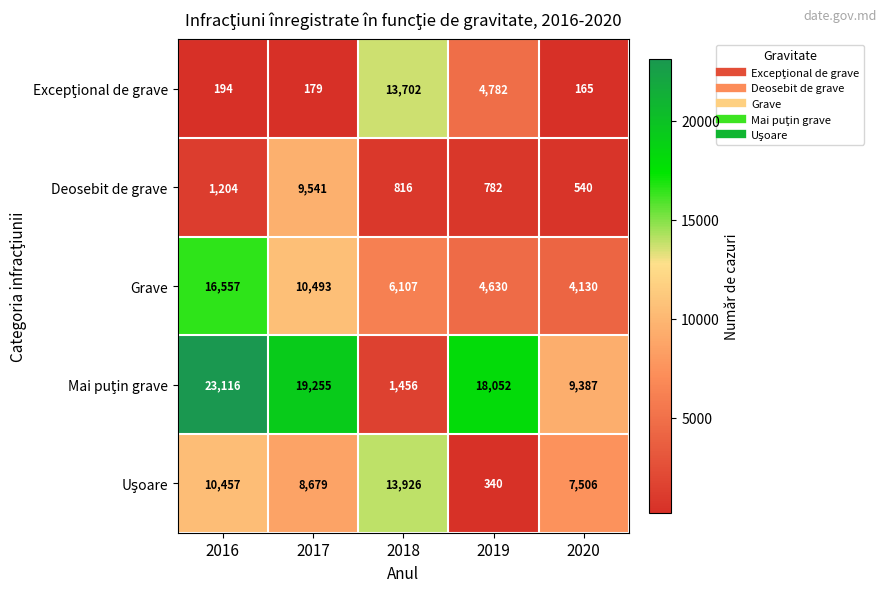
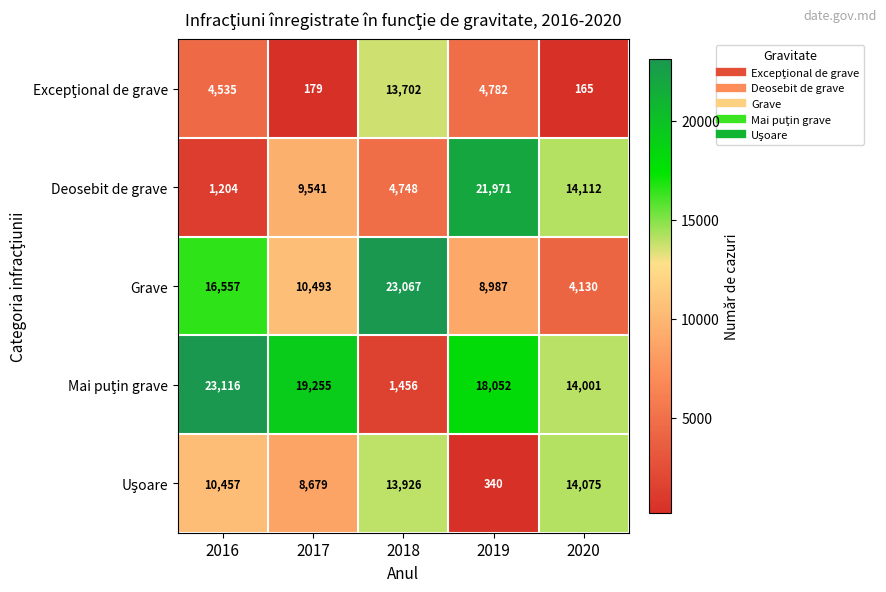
  {
    "Excepţional de grave": {
-     "2016": "194",
+     "2016": "4,535",
      "2017": "179",
      "2018": "13,702",
      "2019": "4,782",
      "2020": "165"
    },
    "Deosebit de grave": {
      "2016": "1,204",
      "2017": "9,541",
-     "2018": "816",
-     "2019": "782",
-     "2020": "540"
+     "2018": "4,748",
+     "2019": "21,971",
+     "2020": "14,112"
    },
    "Grave": {
      "2016": "16,557",
      "2017": "10,493",
-     "2018": "6,107",
-     "2019": "4,630",
+     "2018": "23,067",
+     "2019": "8,987",
      "2020": "4,130"
    },
    "Mai puţin grave": {
      "2016": "23,116",
      "2017": "19,255",
      "2018": "1,456",
      "2019": "18,052",
-     "2020": "9,387"
+     "2020": "14,001"
    },
    "Uşoare": {
      "2016": "10,457",
      "2017": "8,679",
      "2018": "13,926",
      "2019": "340",
-     "2020": "7,506"
+     "2020": "14,075"
    }
  }
